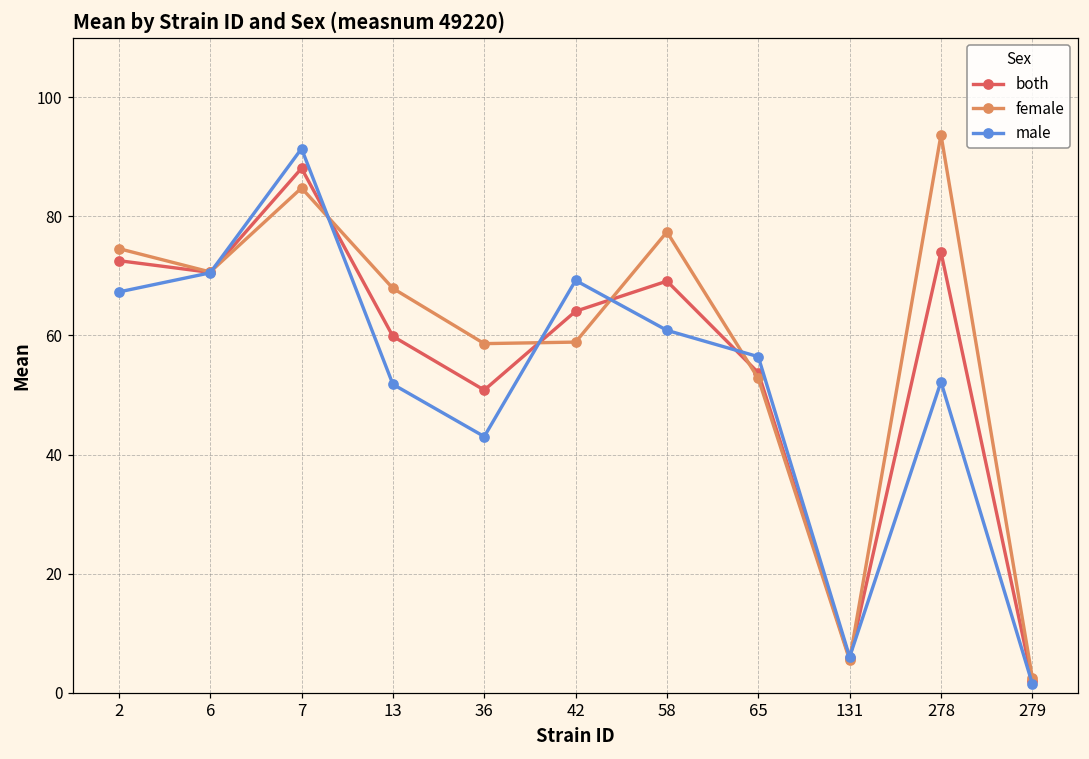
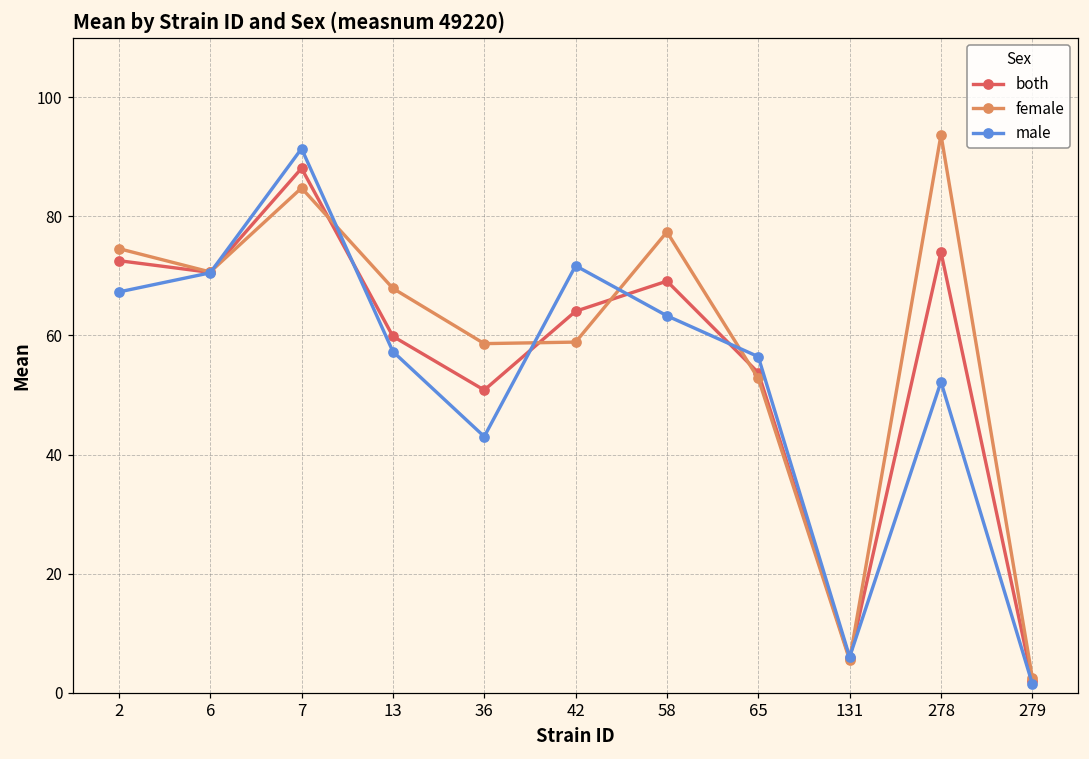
  {
    "male": {
      "2": 67,
      "7": 91,
-     "13": 52,
+     "13": 57,
      "36": 43,
-     "42": 69,
-     "58": 61,
+     "42": 72,
+     "58": 63,
      "65": 56,
      "278": 52,
      "279": 2
    }
  }
